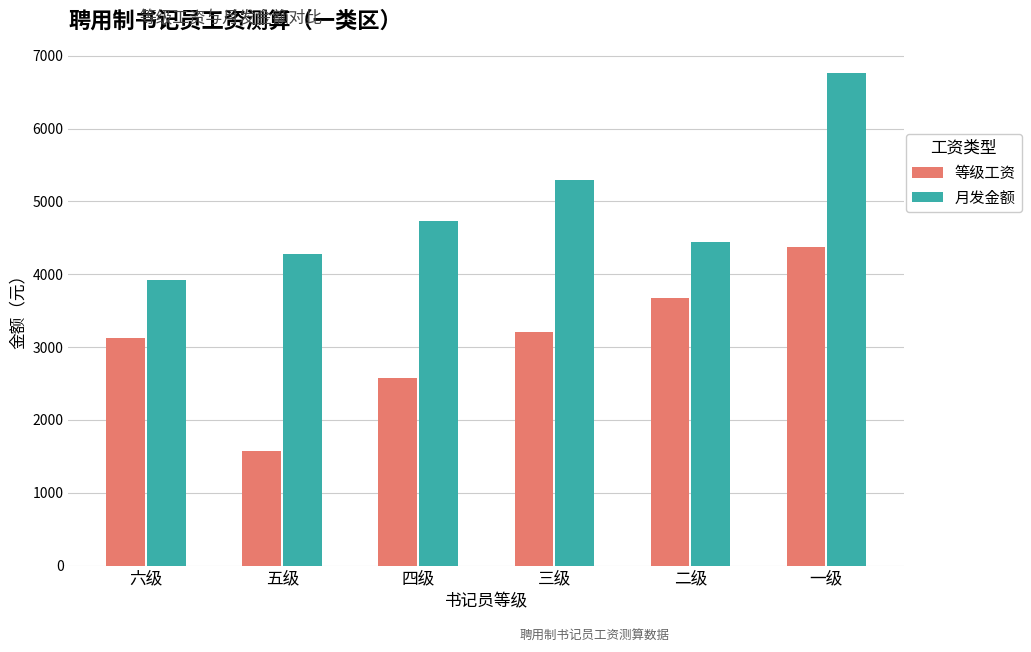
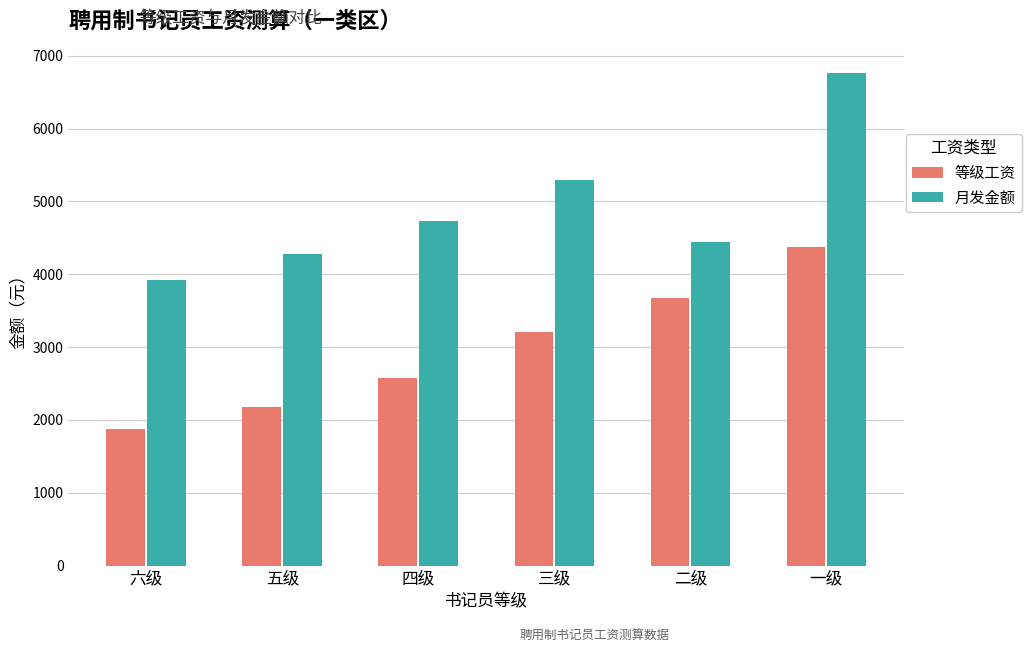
  {
    "等级工资": {
-     "六级": 3100,
-     "五级": 1600,
+     "六级": 1900,
+     "五级": 2200,
      "四级": 2600,
      "三级": 3200,
      "二级": 3700,
      "一级": 4400
    },
    "月发金额": {
      "六级": 3900,
      "五级": 4300,
      "四级": 4700,
      "三级": 5300,
      "二级": 4400,
      "一级": 6800
    }
  }
